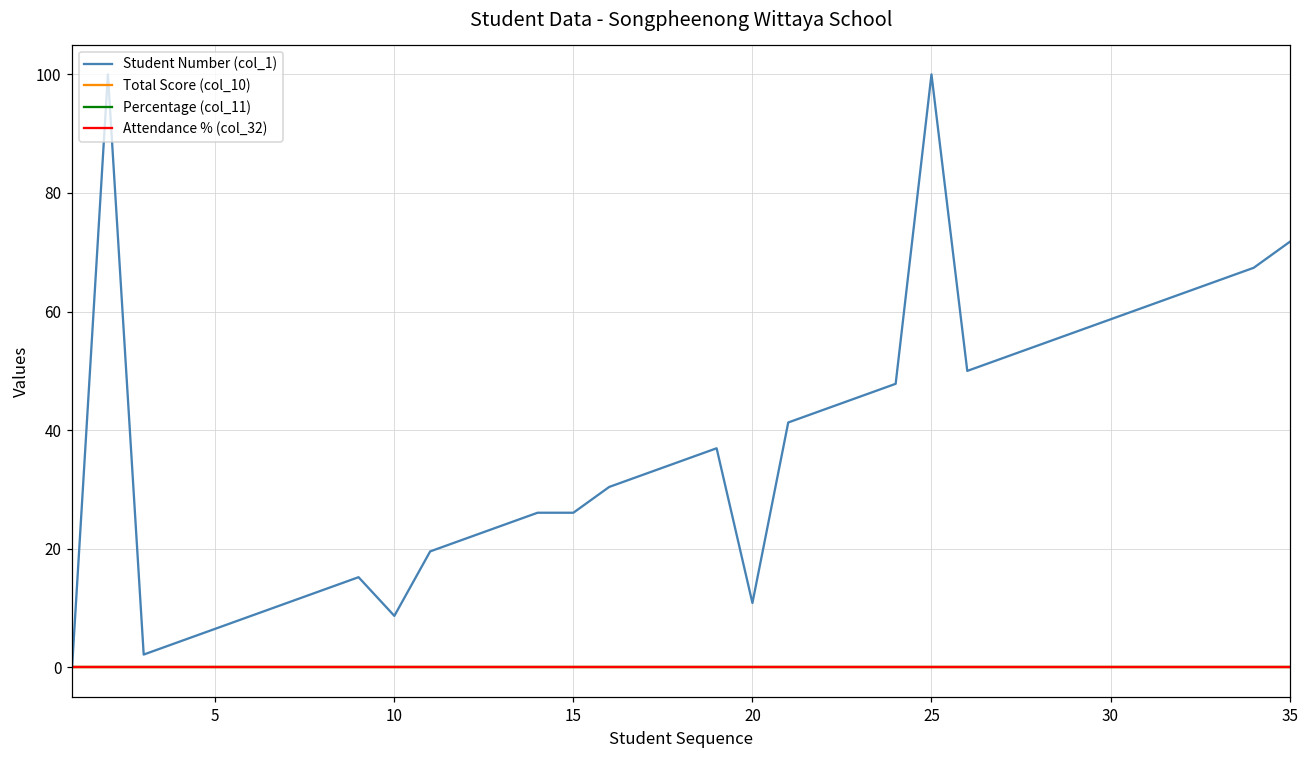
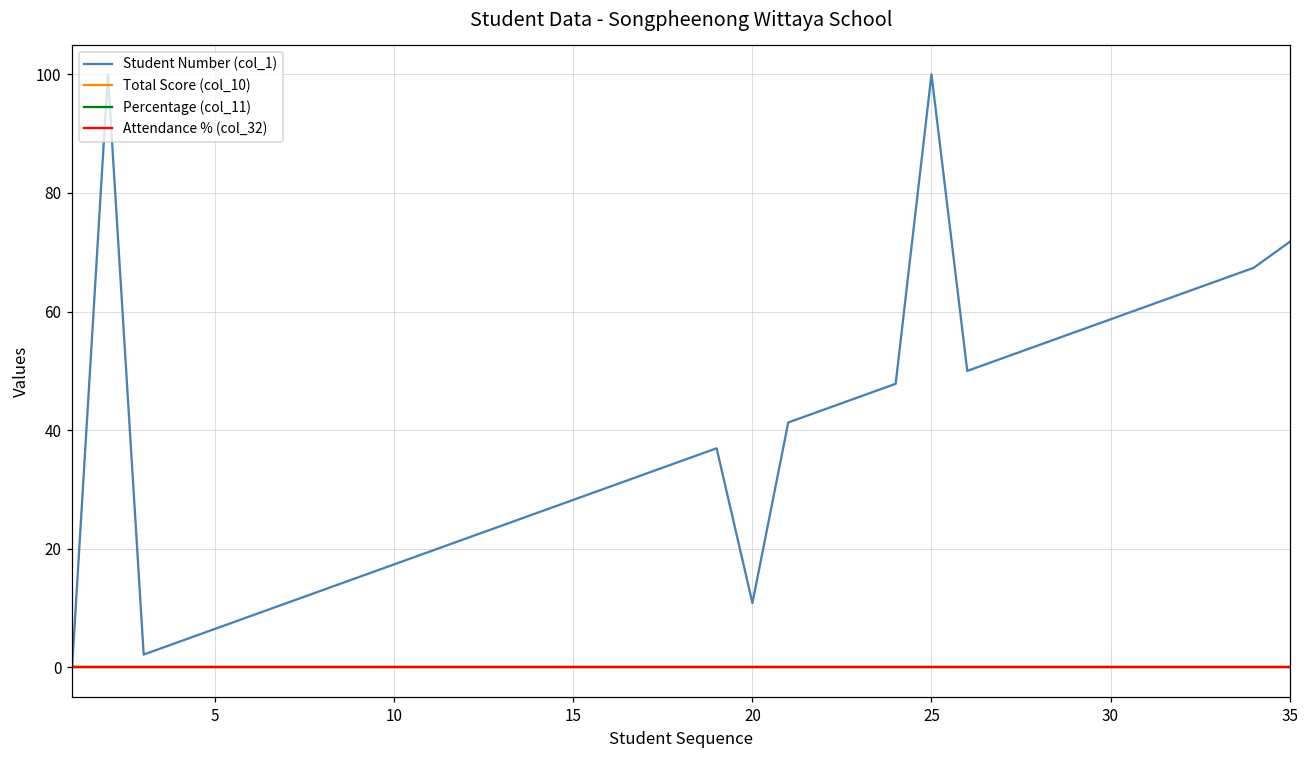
  {
    "Student Number (col_1)": {
      "5": 7,
-     "10": 9,
-     "15": 26,
+     "10": 17,
+     "15": 28,
      "20": 11,
      "25": 100,
      "30": 59,
      "35": 72
    },
    "Attendance % (col_32)": {
      "5": 0,
      "10": 0,
      "15": 0,
      "20": 0,
      "25": 0,
      "30": 0,
      "35": 0
    }
  }
